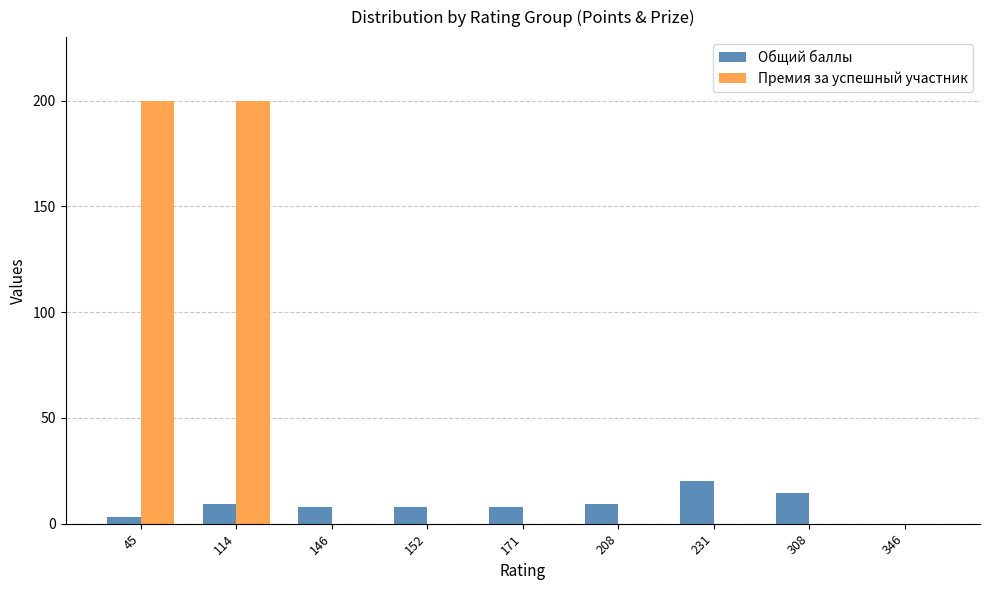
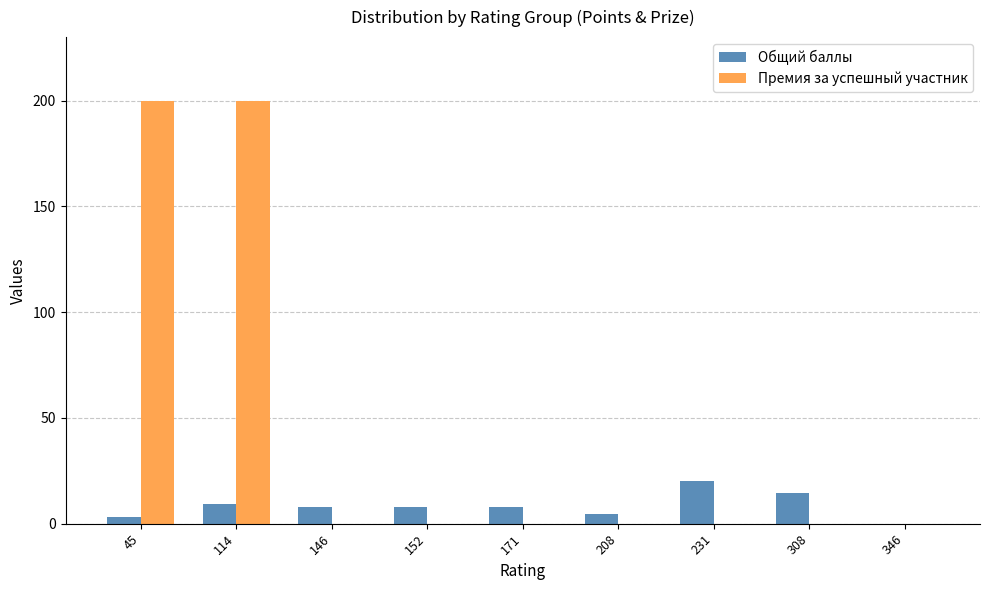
  {
    "Общий баллы": {
      "45": 3,
      "114": 10,
      "146": 8,
      "152": 8,
      "171": 8,
-     "208": 9,
+     "208": 5,
      "231": 20,
      "308": 14,
      "346": 0
    },
    "Премия за успешный участник": {
      "45": 200,
      "114": 200,
      "146": 0,
      "152": 0,
      "171": 0,
      "208": 0,
      "231": 0,
      "308": 0,
      "346": 0
    }
  }
